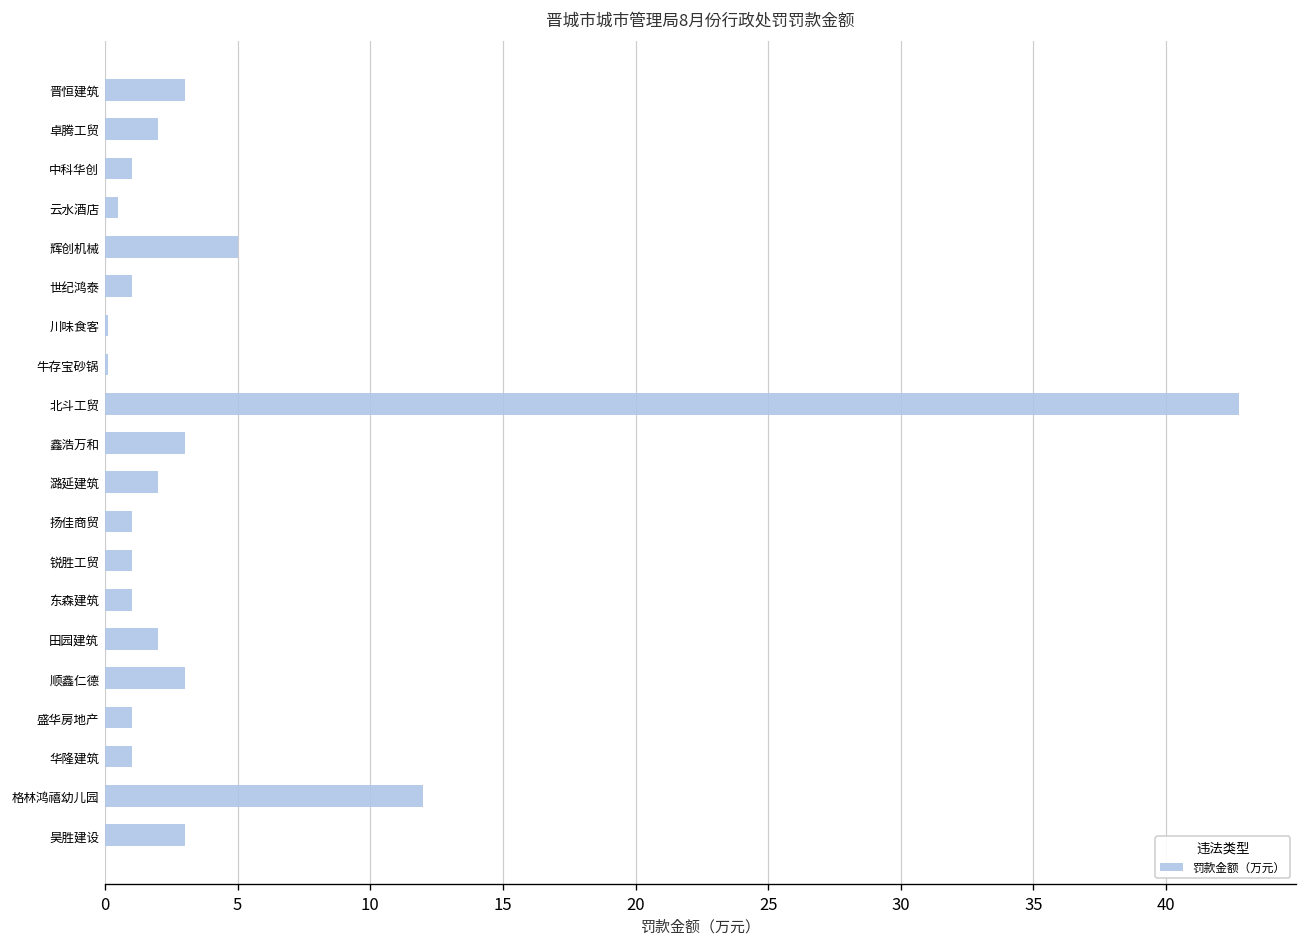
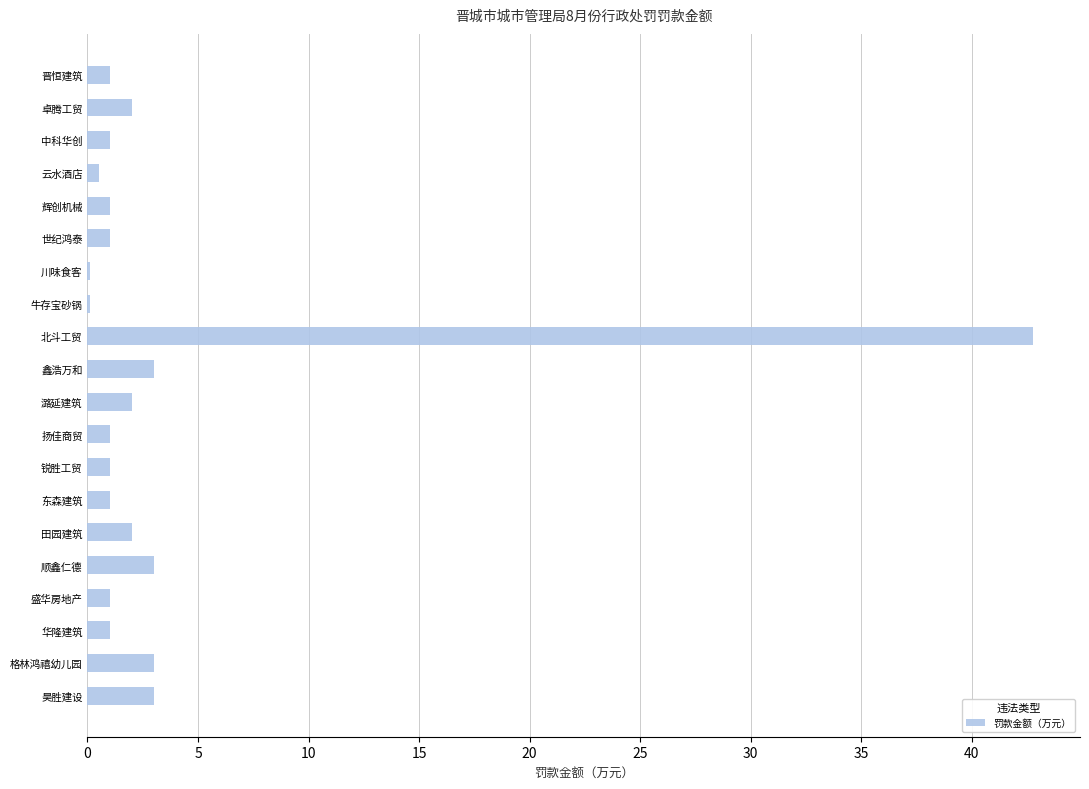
  {
-   "晋恒建筑": 3,
+   "晋恒建筑": 1,
    "卓腾工贸": 2,
    "中科华创": 1,
    "云水酒店": 0.5,
-   "辉创机械": 5,
+   "辉创机械": 1,
    "世纪鸿泰": 1,
    "北斗工贸": 42.8,
    "鑫浩万和": 3,
    "潞延建筑": 2,
    "扬佳商贸": 1,
    "锐胜工贸": 1,
    "东森建筑": 1,
    "田园建筑": 2,
    "顺鑫仁德": 3,
    "盛华房地产": 1,
    "华隆建筑": 1,
-   "格林鸿禧幼儿园": 12,
+   "格林鸿禧幼儿园": 3,
    "昊胜建设": 3
  }
